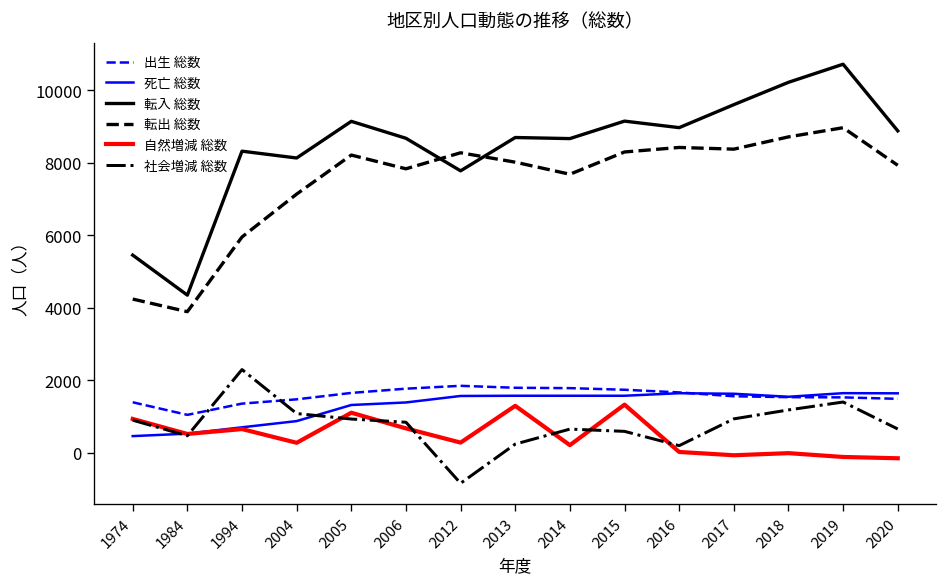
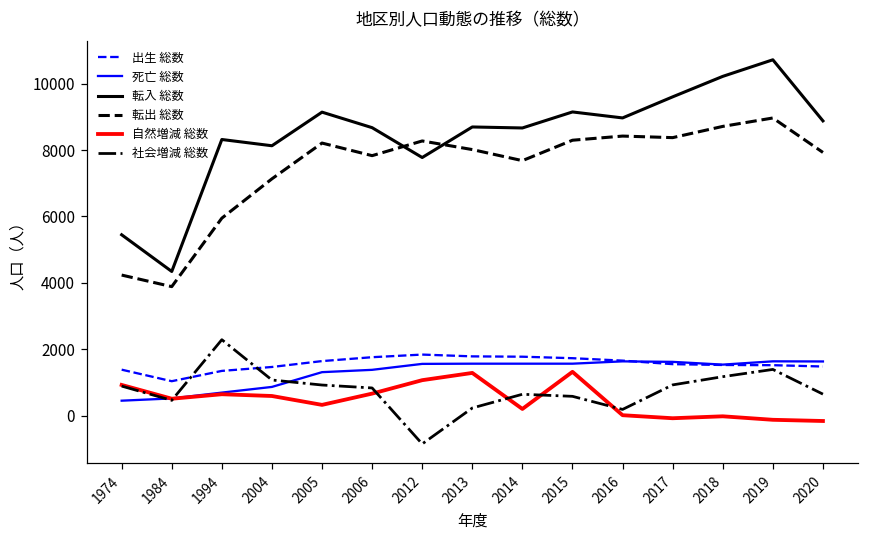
  {
    "自然増減 総数": {
-     "2004": 300,
-     "2005": 1100,
+     "2004": 600,
+     "2005": 300,
      "2006": 700,
-     "2012": 300,
+     "2012": 1100,
      "2013": 1300,
      "2014": 200,
      "2015": 1300,
      "2016": 0,
      "2017": -100,
      "2018": 0,
      "2019": -100,
      "2020": -200
    }
  }
